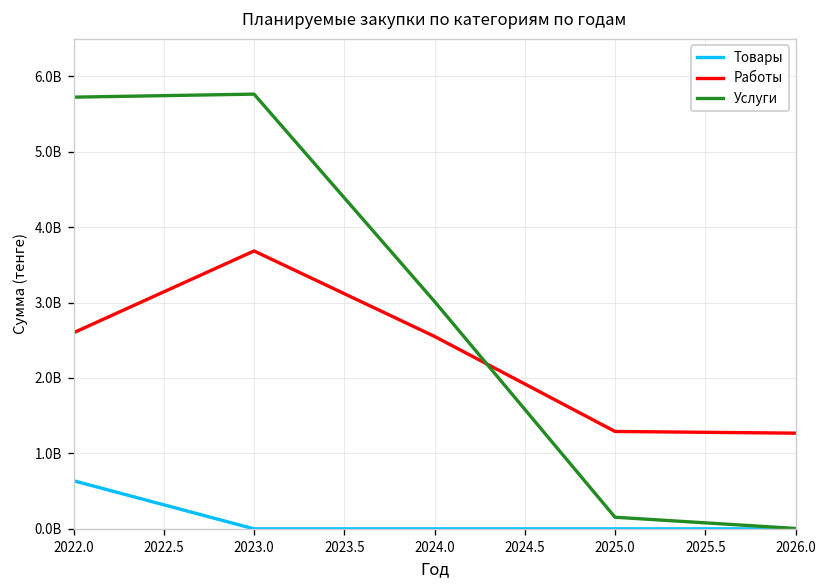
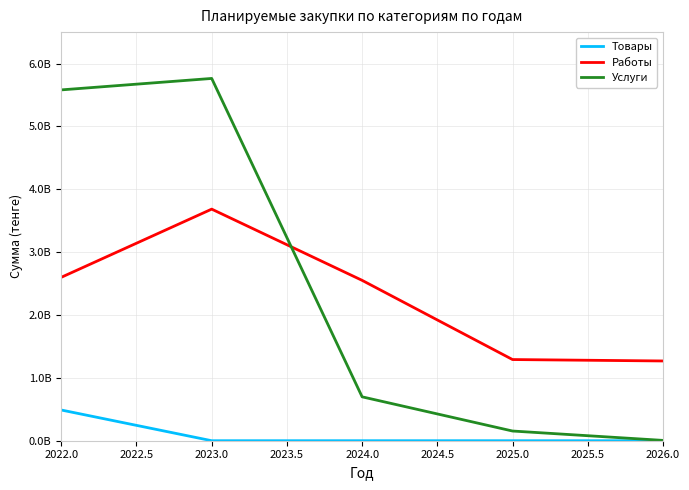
  {
    "Товары": {
-     "2022.0": 600000000,
+     "2022.0": 500000000,
      "2023.0": 0,
      "2024.0": 0,
      "2025.0": 0
    },
    "Работы": {
      "2022.0": 2600000000,
      "2023.0": 3700000000,
      "2024.0": 2600000000,
      "2025.0": 1300000000,
      "2026.0": 1300000000
    },
    "Услуги": {
-     "2022.0": 5700000000,
+     "2022.0": 5600000000,
      "2023.0": 5800000000,
-     "2024.0": 3000000000,
+     "2024.0": 700000000,
      "2025.0": 200000000
    }
  }
